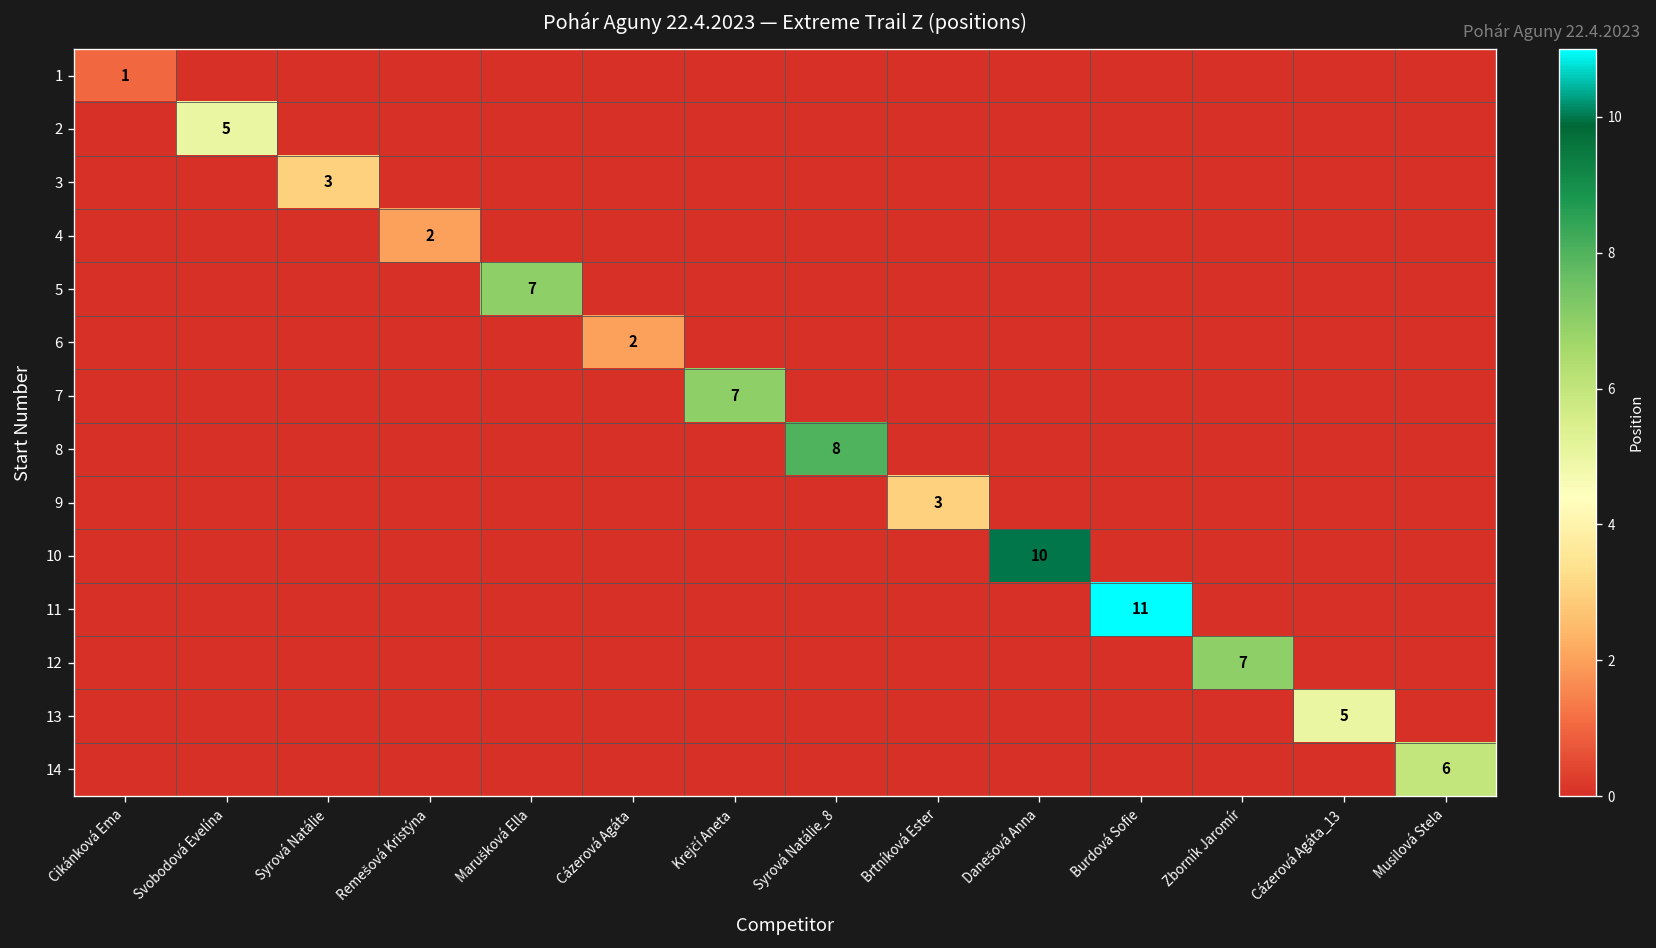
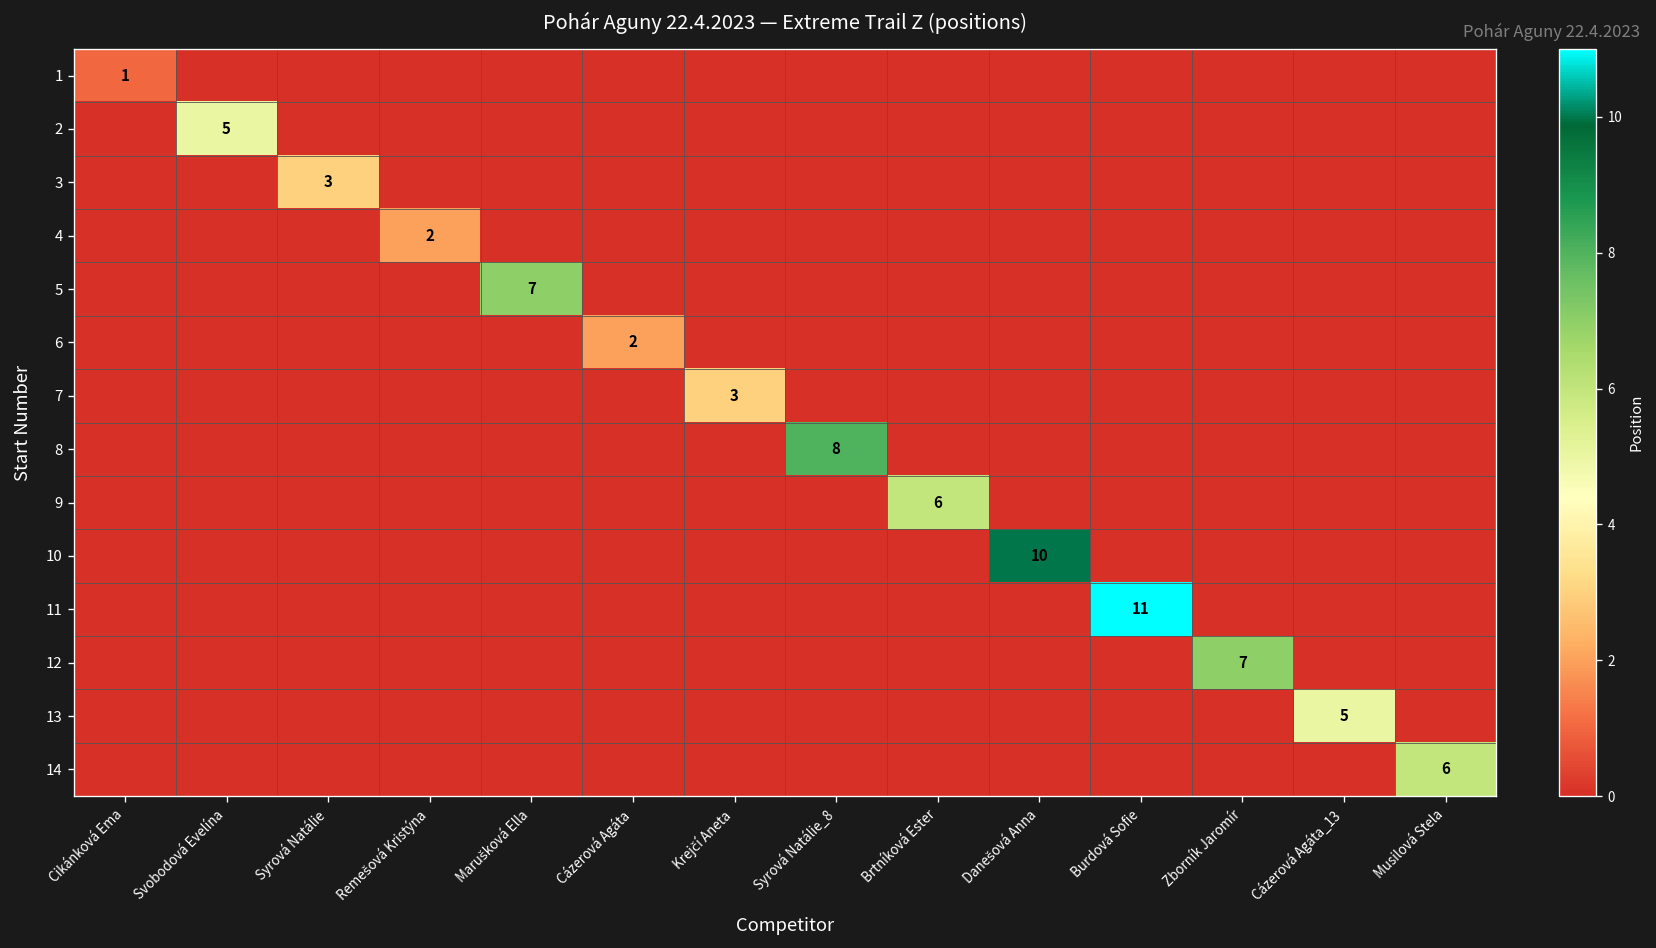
  {
    "1": {
      "Cikánková Ema": 1
    },
    "2": {
      "Svobodová Evelína": 5
    },
    "3": {
      "Syrová Natálie": 3
    },
    "4": {
      "Remešová Kristýna": 2
    },
    "5": {
      "Marušková Ella": 7
    },
    "6": {
      "Cázerová Agáta": 2
    },
    "7": {
-     "Krejčí Aneta": 7
+     "Krejčí Aneta": 3
    },
    "8": {
      "Syrová Natálie_8": 8
    },
    "9": {
-     "Brtníková Ester": 3
+     "Brtníková Ester": 6
    },
    "10": {
      "Danešová Anna": 10
    },
    "11": {
      "Burdová Sofie": 11
    },
    "12": {
      "Zborník Jaromír": 7
    },
    "13": {
      "Cázerová Agáta_13": 5
    },
    "14": {
      "Musilová Stela": 6
    }
  }
